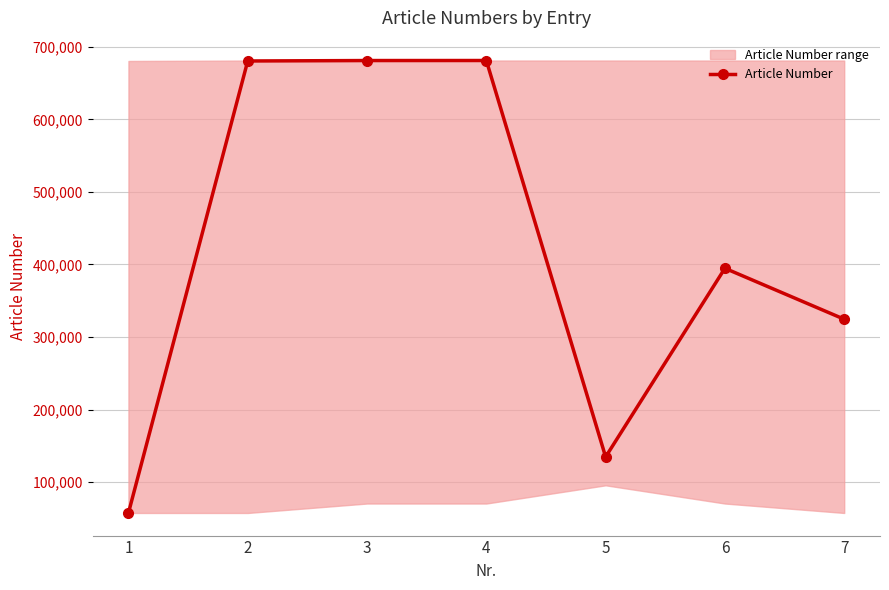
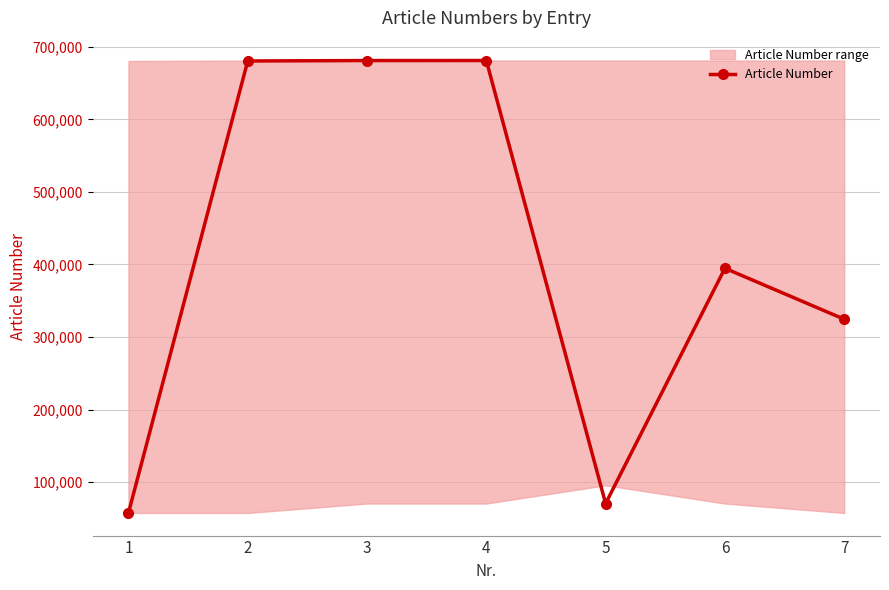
  {
    "Article Number": {
      "1": "60,000",
-     "5": "130,000",
+     "5": "70,000",
      "6": "390,000",
      "7": "320,000"
    }
  }
